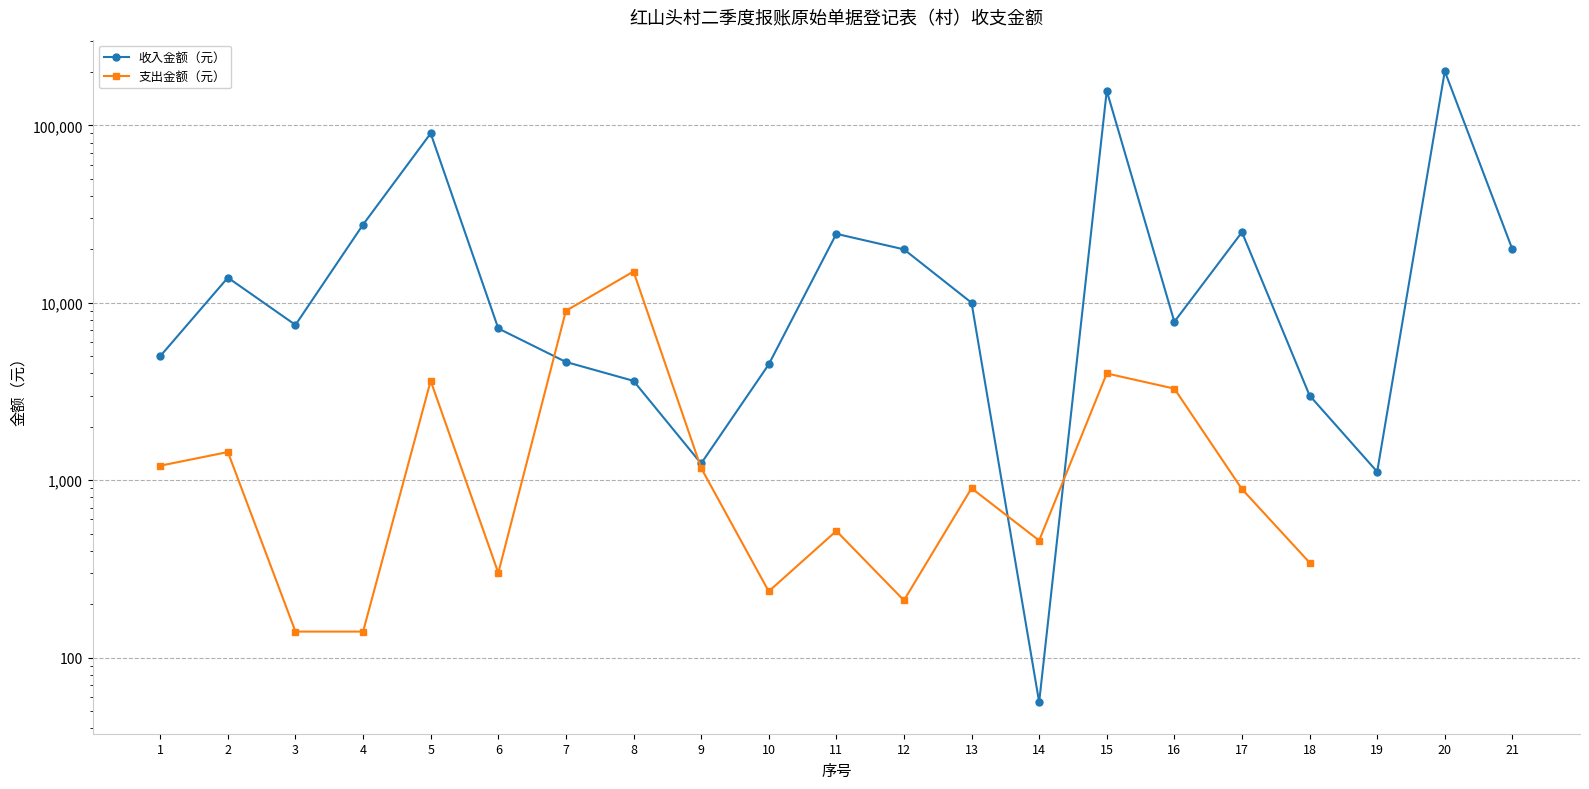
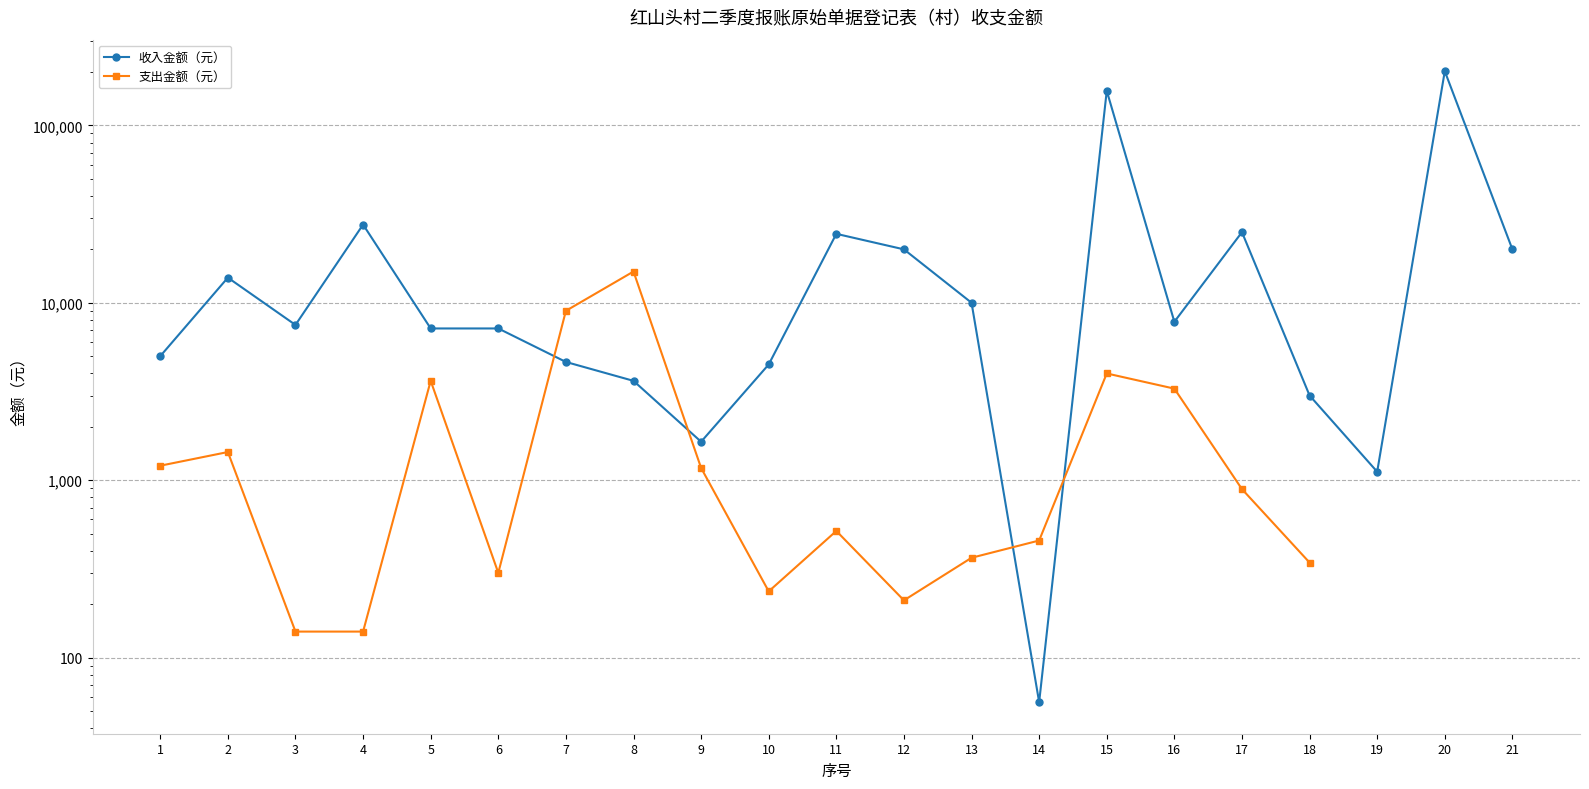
  {
    "收入金额（元）": {
      "1": "5,000",
      "2": "14,000",
      "3": "7,500",
      "4": "28,000",
-     "5": "90,000",
+     "5": "7,200",
      "6": "7,200",
      "7": "4,600",
      "8": "3,600",
-     "9": "1,200",
+     "9": "1,600",
      "10": "4,500",
      "11": "24,000",
      "12": "20,000",
      "13": "10,000",
      "14": "56",
      "15": "160,000",
      "16": "8,000",
      "17": "25,000",
      "18": "3,000",
      "19": "1,100",
      "20": "200,000",
      "21": "20,000"
    },
    "支出金额（元）": {
      "1": "1,200",
      "2": "1,400",
      "3": "140",
      "4": "140",
      "5": "3,600",
      "6": "300",
      "7": "9,000",
      "8": "15,000",
      "9": "1,200",
      "10": "240",
      "11": "520",
      "12": "210",
-     "13": "900",
+     "13": "370",
      "14": "460",
      "15": "4,000",
      "16": "3,300",
      "17": "900",
      "18": "340"
    }
  }
